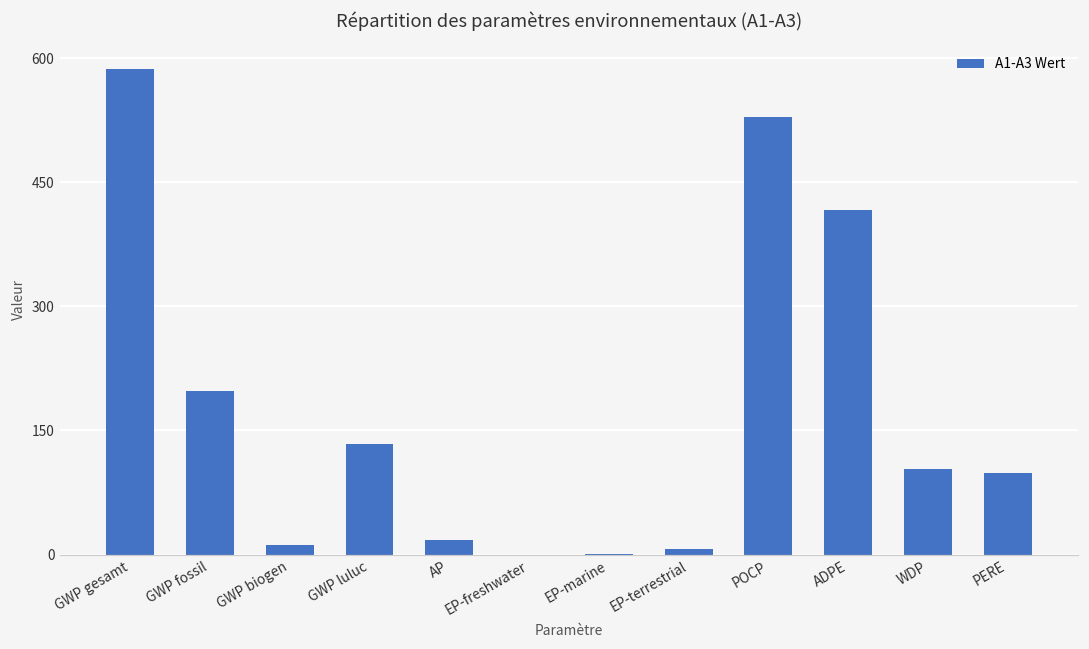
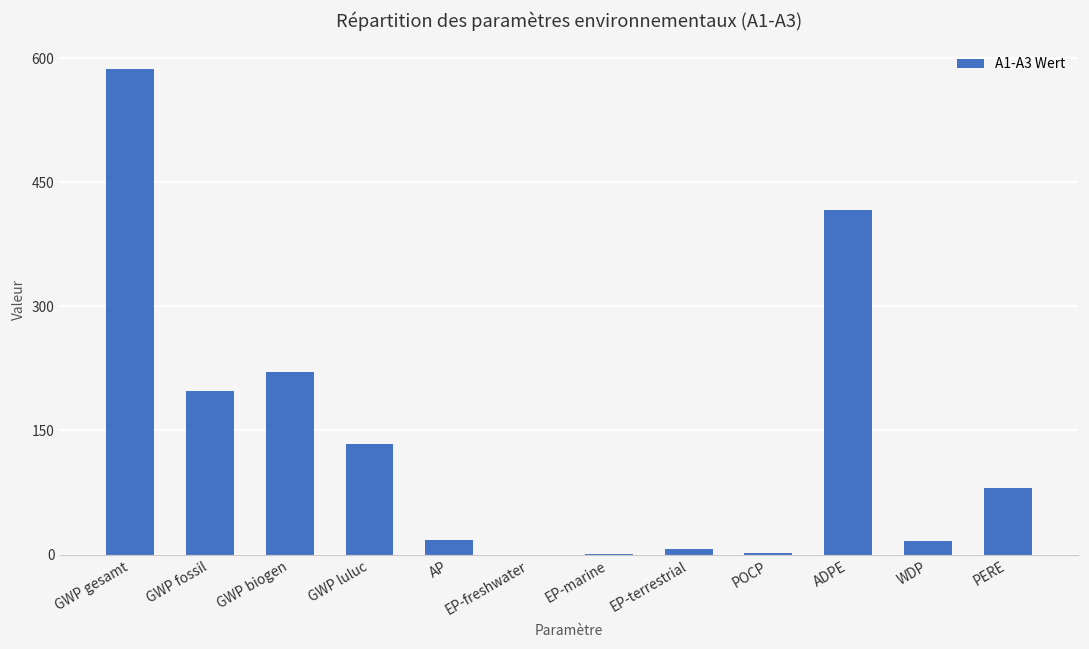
  {
    "GWP gesamt": 590,
    "GWP fossil": 200,
-   "GWP biogen": 10,
+   "GWP biogen": 220,
    "GWP luluc": 130,
    "AP": 20,
    "EP-terrestrial": 10,
-   "POCP": 530,
+   "POCP": 0,
    "ADPE": 420,
-   "WDP": 100,
-   "PERE": 100
+   "WDP": 20,
+   "PERE": 80
  }
